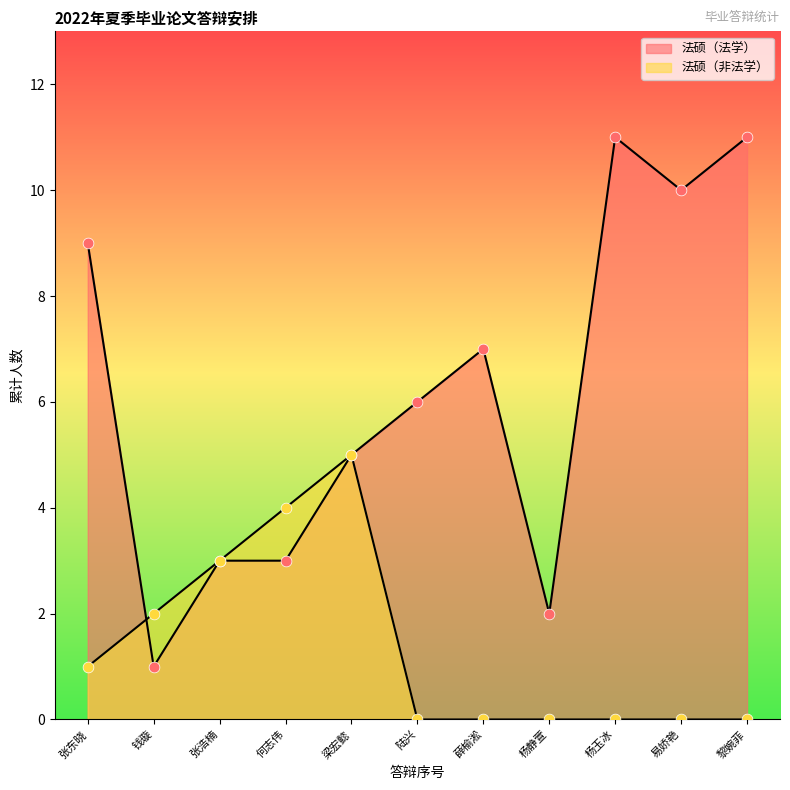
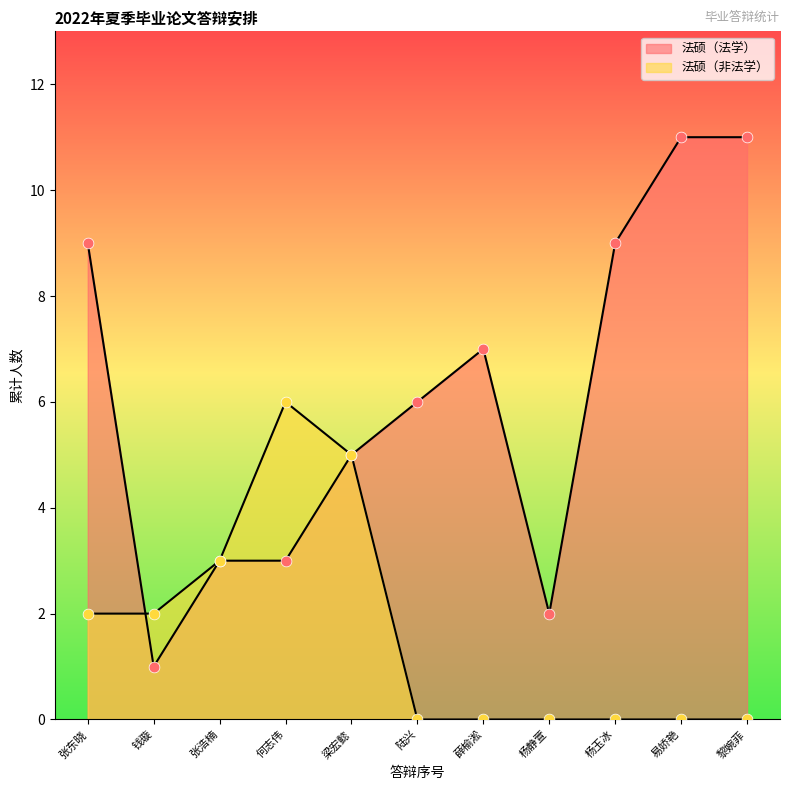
  {
    "法硕（法学）": {
      "张东晓": 9,
      "钱璇": 1,
      "何志伟": 3,
      "陆兴": 6,
      "薛榆淞": 7,
      "杨静萱": 2,
-     "杨玉冰": 11,
-     "易娇艳": 10,
+     "杨玉冰": 9,
+     "易娇艳": 11,
      "黎婉菲": 11
    },
    "法硕（非法学）": {
-     "张东晓": 1,
+     "张东晓": 2,
      "钱璇": 2,
-     "何志伟": 4,
+     "何志伟": 6,
      "陆兴": 0,
      "薛榆淞": 0,
      "杨静萱": 0,
      "杨玉冰": 0,
      "易娇艳": 0,
      "黎婉菲": 0
    }
  }
